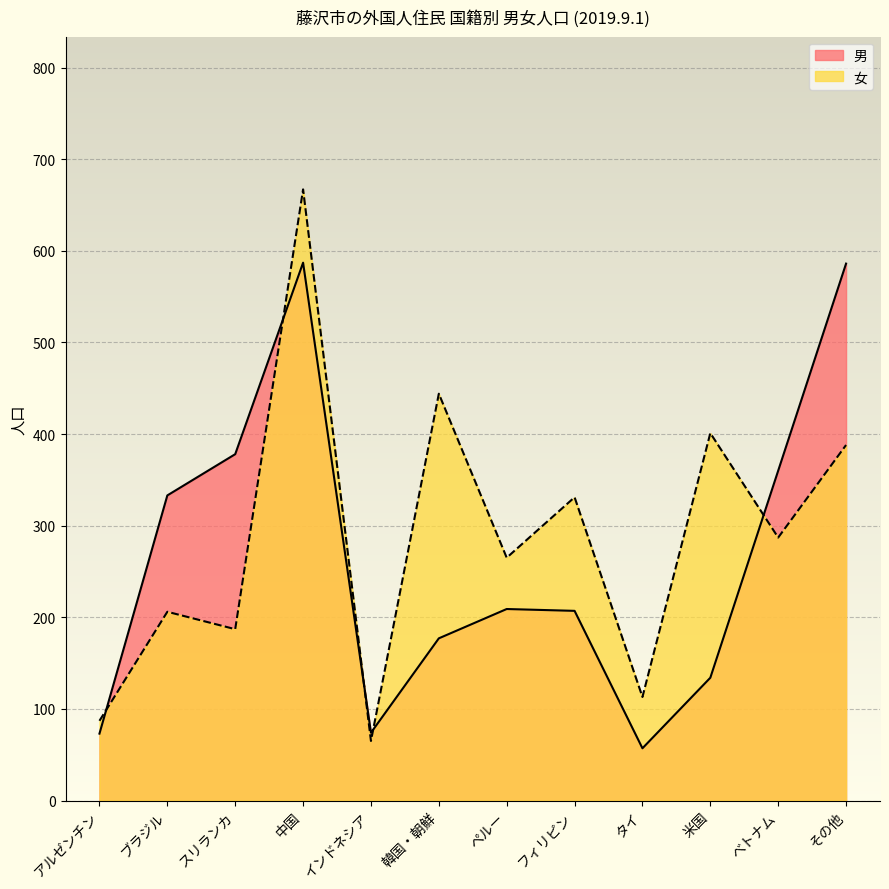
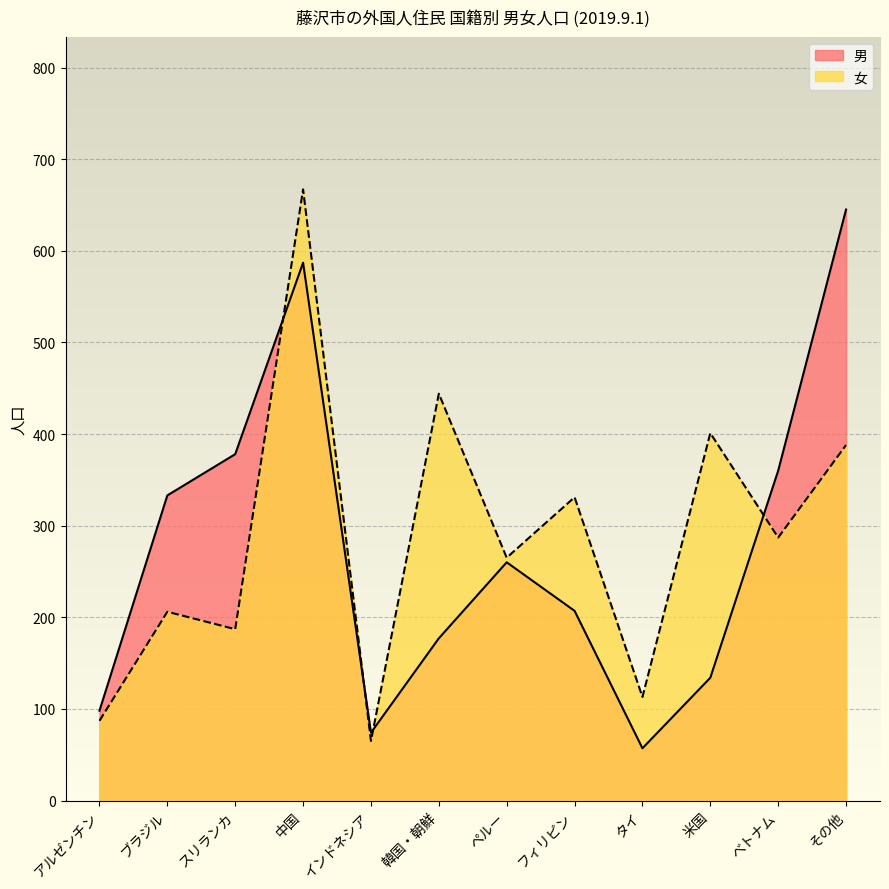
  {
    "男": {
-     "アルゼンチン": 70,
+     "アルゼンチン": 100,
      "ブラジル": 330,
      "スリランカ": 380,
      "中国": 590,
      "インドネシア": 70,
      "韓国・朝鮮": 180,
-     "ペルー": 210,
+     "ペルー": 260,
      "フィリピン": 210,
      "タイ": 60,
      "米国": 130,
      "べトナム": 360,
-     "その他": 590
+     "その他": 650
    },
    "女": {
      "アルゼンチン": 90,
      "ブラジル": 210,
      "スリランカ": 190,
      "中国": 670,
      "インドネシア": 70,
      "韓国・朝鮮": 440,
      "ペルー": 270,
      "フィリピン": 330,
      "タイ": 110,
      "米国": 400,
      "べトナム": 290,
      "その他": 390
    }
  }
